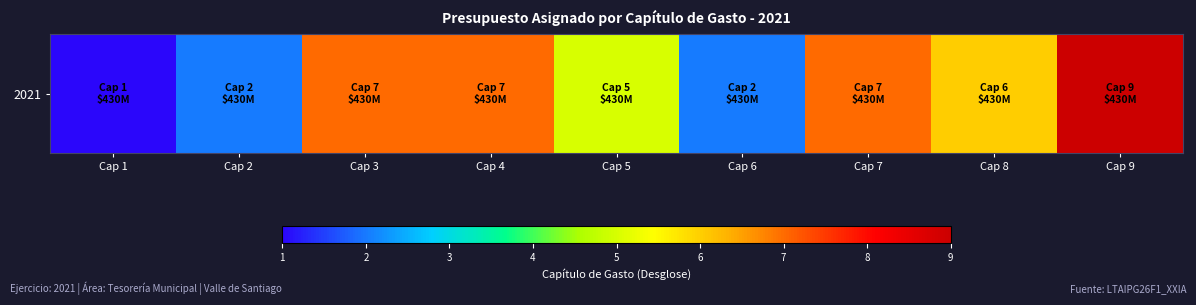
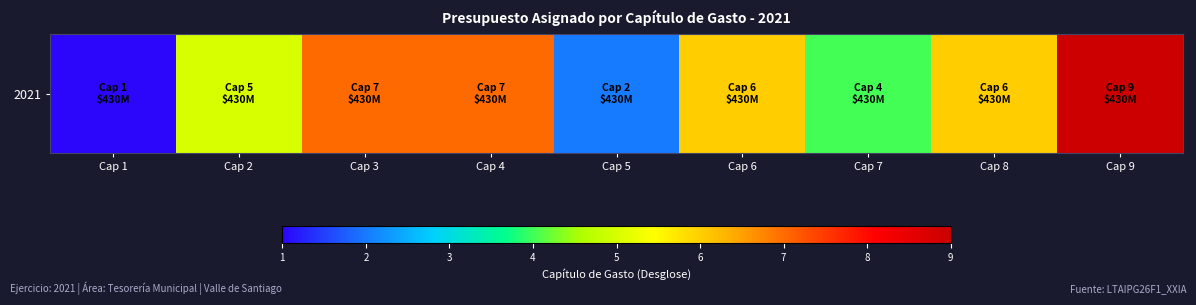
  {
    "2021": {
-     "Cap 2": 2,
-     "Cap 5": 5,
-     "Cap 6": 2,
-     "Cap 7": 7
+     "Cap 2": 5,
+     "Cap 5": 2,
+     "Cap 6": 6,
+     "Cap 7": 4
    }
  }
